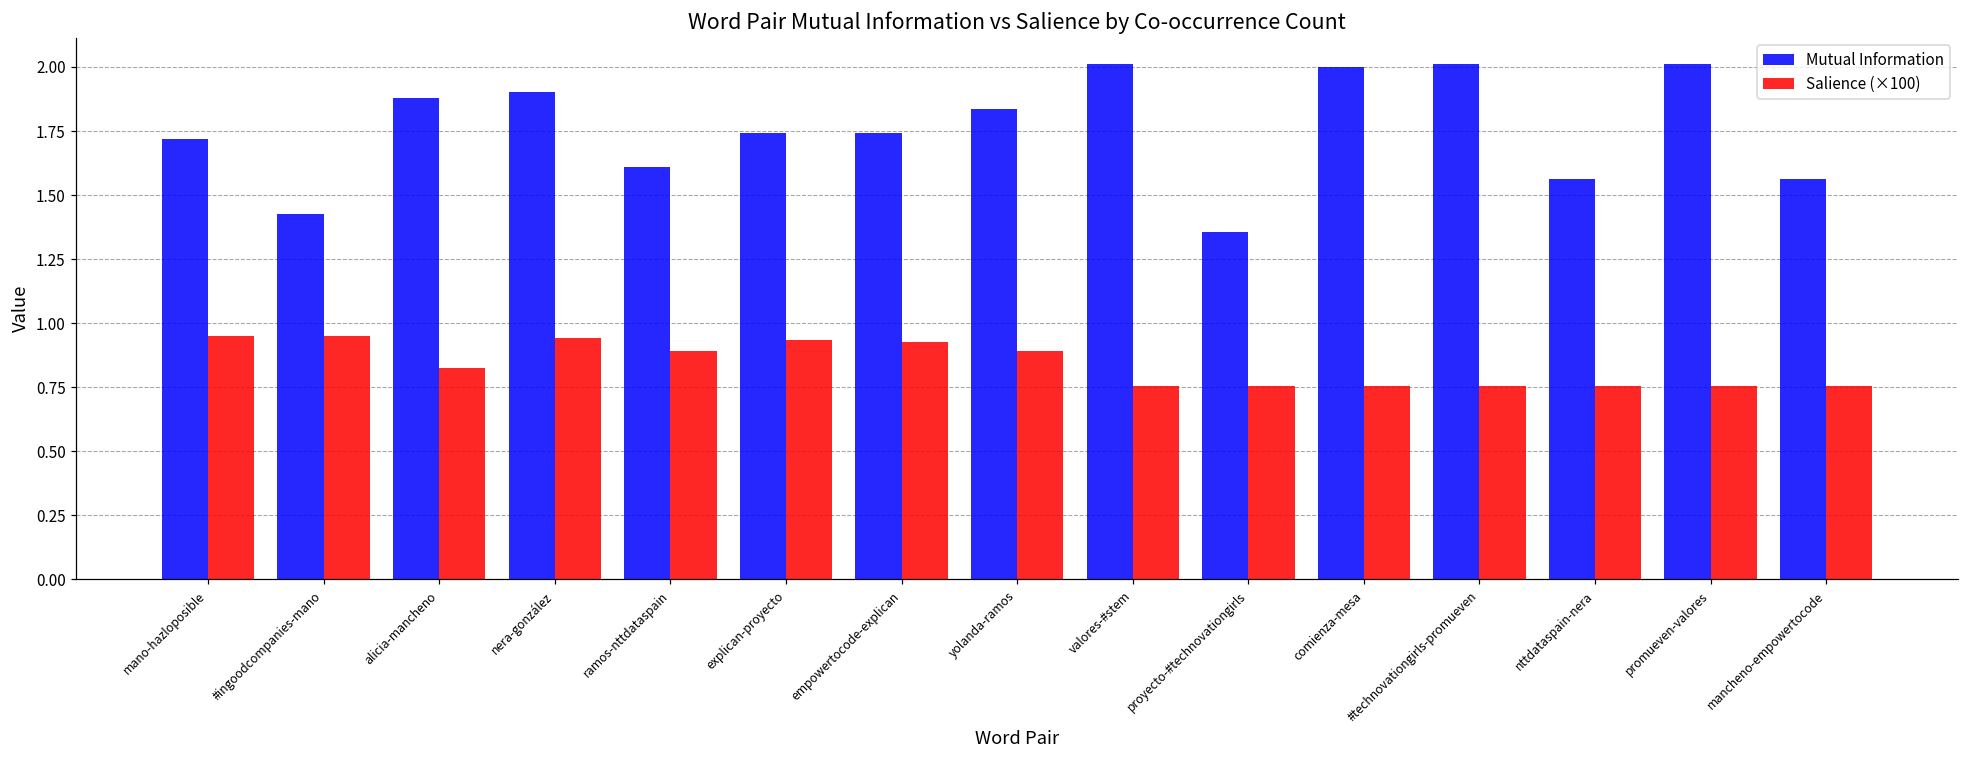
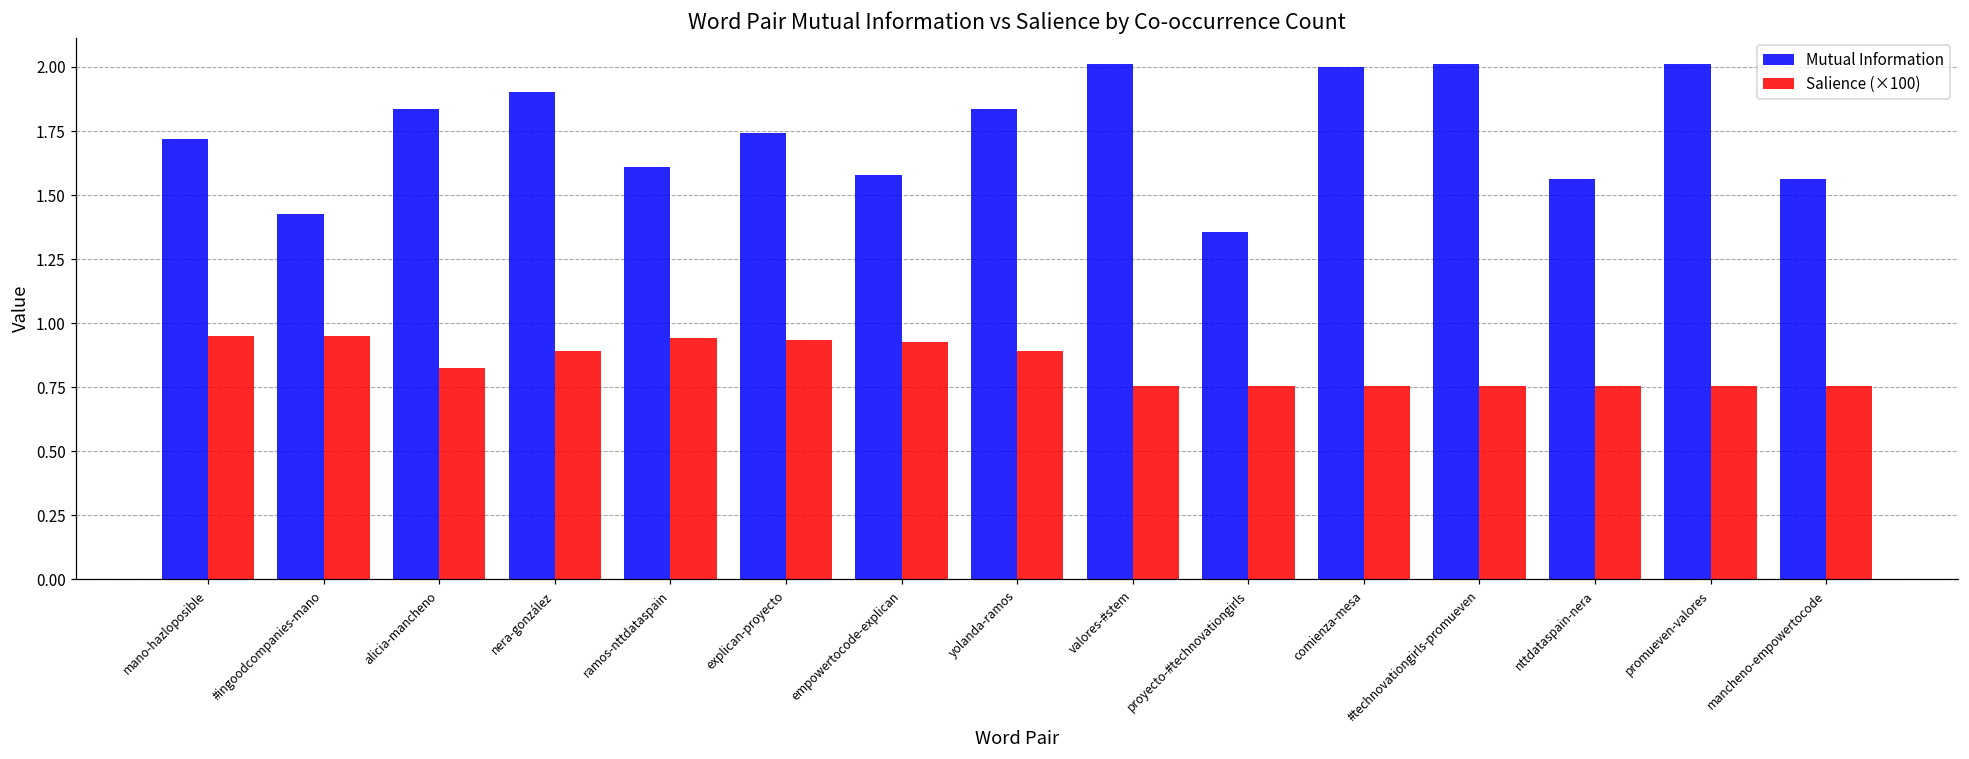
  {
    "Mutual Information": {
      "mano-hazloposible": 1.72,
      "#ingoodcompanies-mano": 1.43,
-     "alicia-mancheno": 1.88,
+     "alicia-mancheno": 1.84,
      "nera-gonzález": 1.90,
      "ramos-nttdataspain": 1.61,
      "explican-proyecto": 1.74,
-     "empowertocode-explican": 1.74,
+     "empowertocode-explican": 1.58,
      "yolanda-ramos": 1.84,
      "valores-#stem": 2.01,
      "proyecto-#technovationgirls": 1.35,
      "comienza-mesa": 2.00,
      "#technovationgirls-promueven": 2.01,
      "nttdataspain-nera": 1.56,
      "promueven-valores": 2.01,
      "mancheno-empowertocode": 1.56
    },
    "Salience (×100)": {
      "mano-hazloposible": 0.95,
      "#ingoodcompanies-mano": 0.95,
      "alicia-mancheno": 0.83,
-     "nera-gonzález": 0.94,
-     "ramos-nttdataspain": 0.89,
+     "nera-gonzález": 0.89,
+     "ramos-nttdataspain": 0.94,
      "explican-proyecto": 0.93,
      "empowertocode-explican": 0.93,
      "yolanda-ramos": 0.89,
      "valores-#stem": 0.75,
      "proyecto-#technovationgirls": 0.75,
      "comienza-mesa": 0.75,
      "#technovationgirls-promueven": 0.75,
      "nttdataspain-nera": 0.75,
      "promueven-valores": 0.75,
      "mancheno-empowertocode": 0.75
    }
  }
